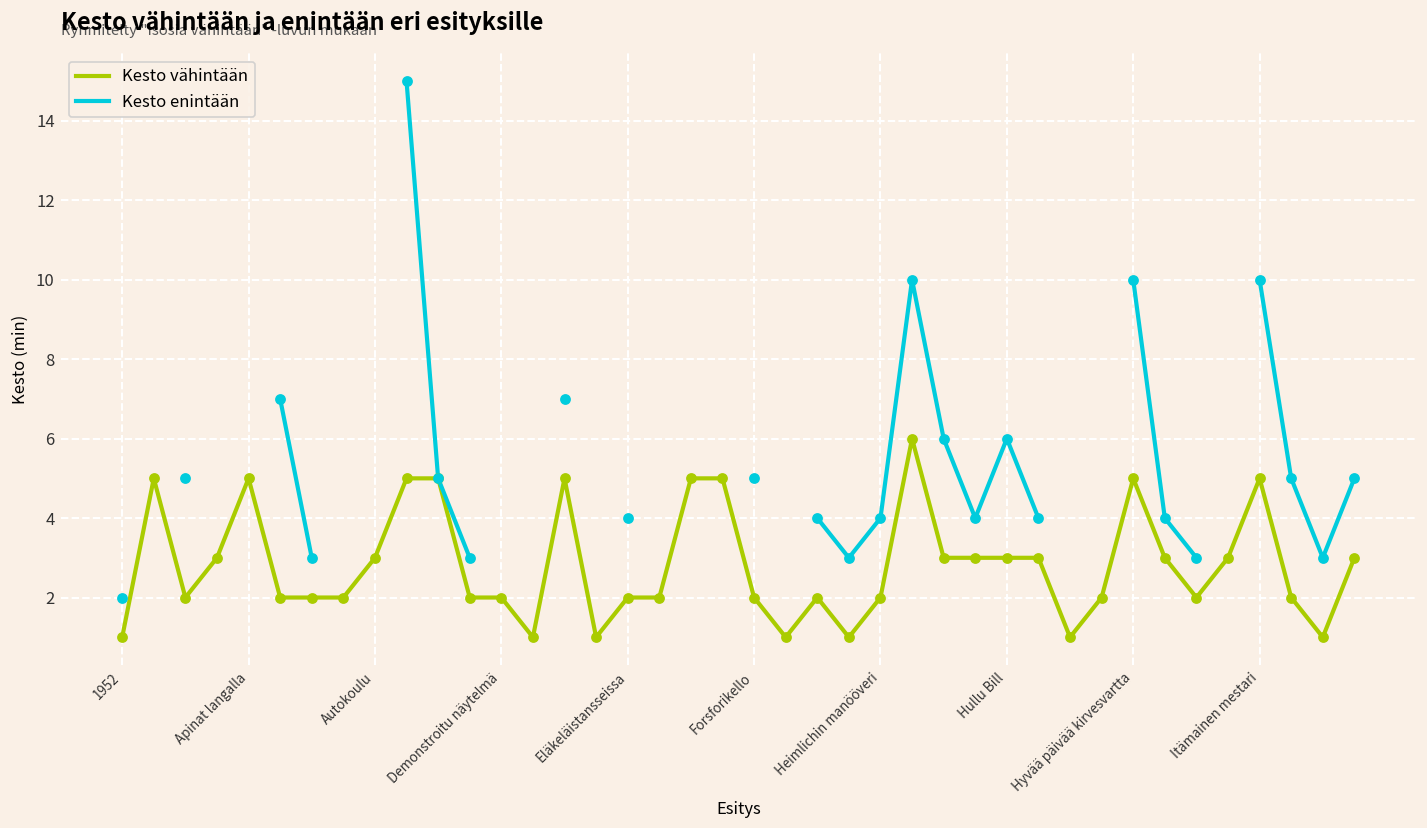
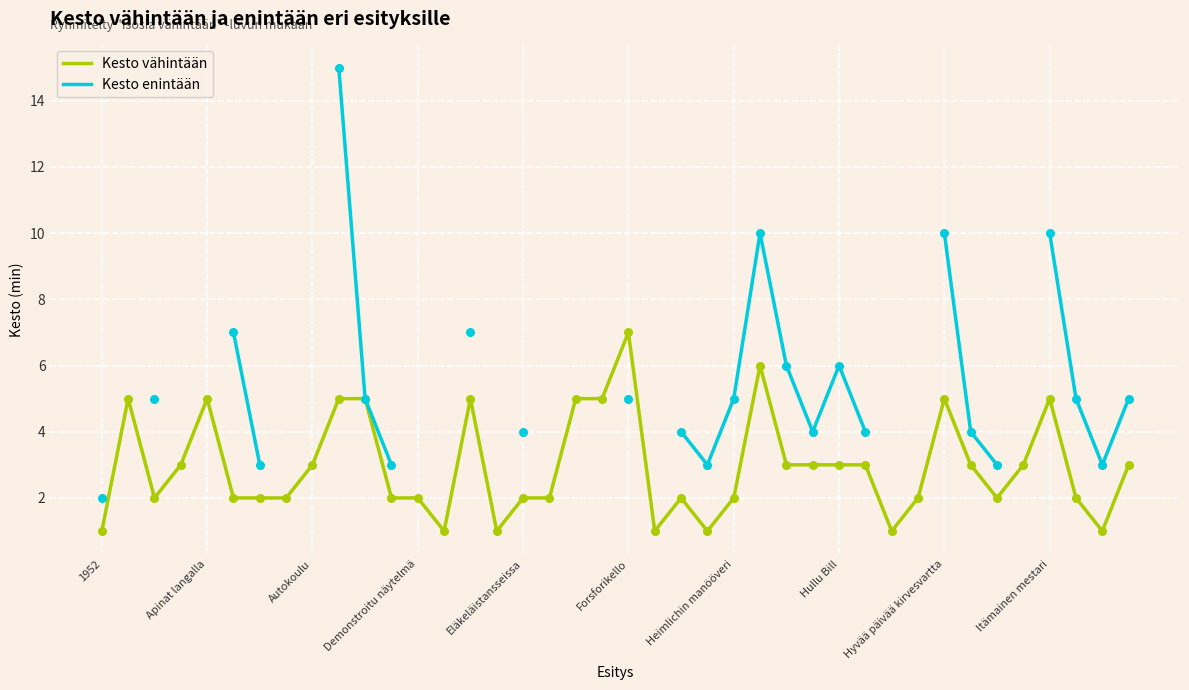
  {
    "Kesto vähintään": {
      "1952": 1,
      "Apinat langalla": 5,
      "Autokoulu": 3,
      "Demonstroitu näytelmä": 2,
      "Eläkeläistansseissa": 2,
-     "Forsforikello": 2,
+     "Forsforikello": 7,
      "Heimlichin manööveri": 2,
      "Hullu Bill": 3,
      "Hyvää päivää kirvesvartta": 5,
      "Itämainen mestari": 5
    },
    "Kesto enintään": {
      "1952": 2,
      "Eläkeläistansseissa": 4,
      "Forsforikello": 5,
-     "Heimlichin manööveri": 4,
+     "Heimlichin manööveri": 5,
      "Hullu Bill": 6,
      "Hyvää päivää kirvesvartta": 10,
      "Itämainen mestari": 10
    }
  }
